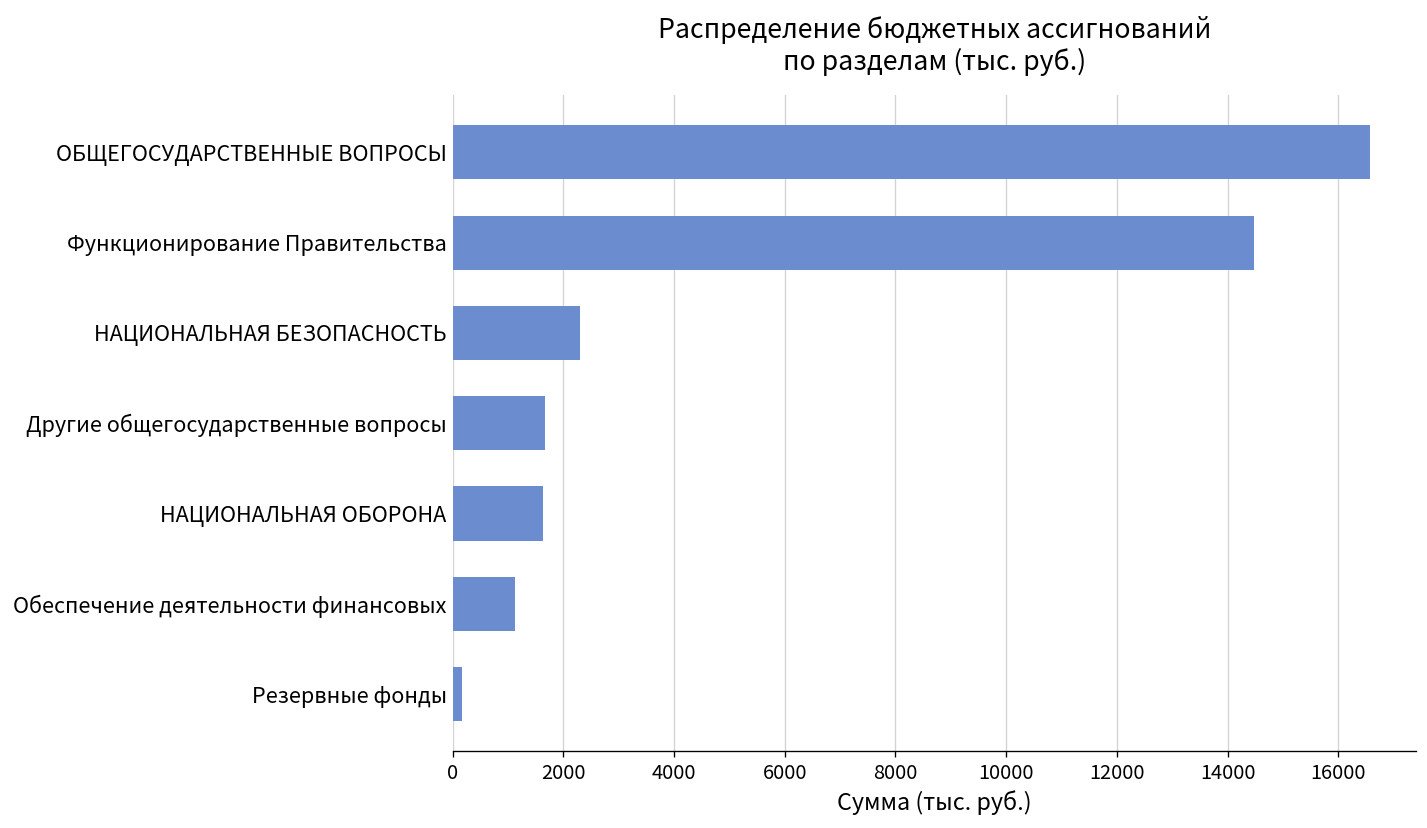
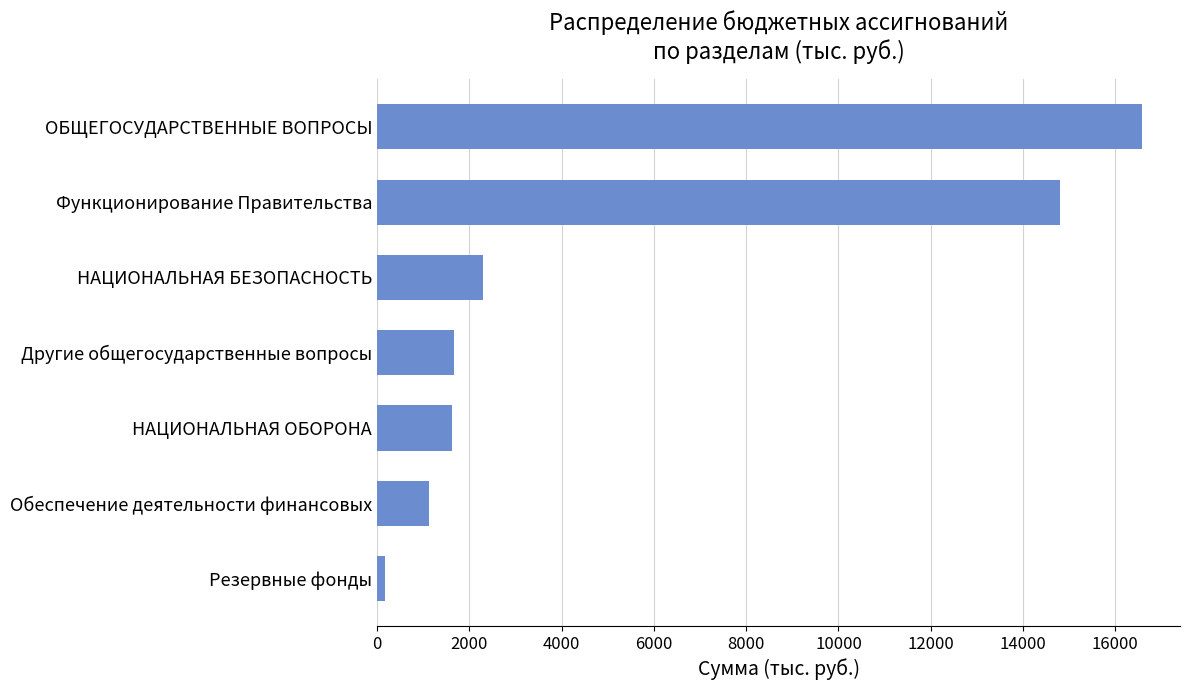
  {
    "ОБЩЕГОСУДАРСТВЕННЫЕ ВОПРОСЫ": 16600,
-   "Функционирование Правительства": 14500,
+   "Функционирование Правительства": 14800,
    "НАЦИОНАЛЬНАЯ БЕЗОПАСНОСТЬ": 2300,
    "Другие общегосударственные вопросы": 1700,
    "НАЦИОНАЛЬНАЯ ОБОРОНА": 1600,
    "Обеспечение деятельности финансовых": 1100,
    "Резервные фонды": 200
  }
